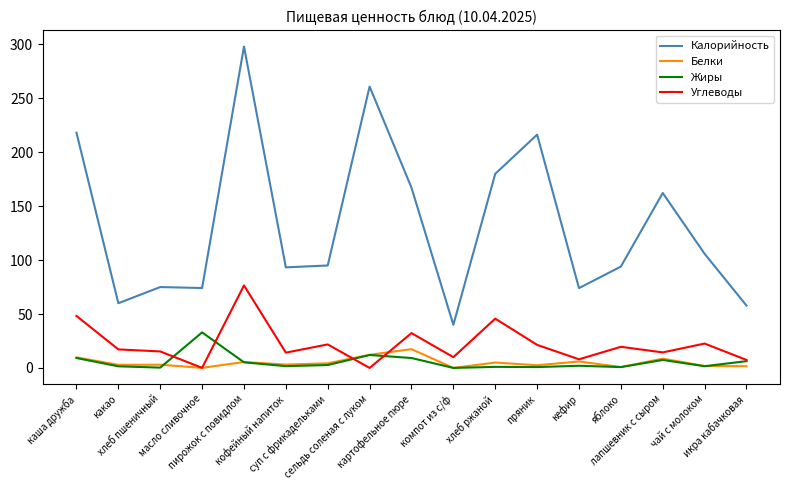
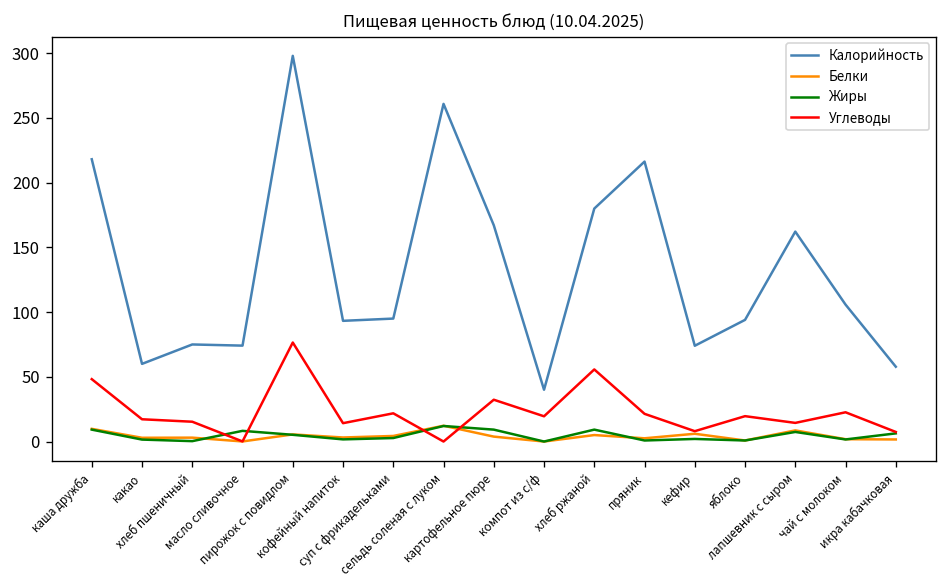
  {
    "Калорийность": {
      "каша дружба": 218,
      "какао": 60,
      "хлеб пшеничный": 75,
      "масло сливочное": 74,
      "пирожок с повидлом": 298,
      "кофейный напиток": 93,
      "суп с фрикадельками": 95,
      "сельдь соленая с луком": 261,
      "картофельное пюре": 167,
      "компот из с/ф": 40,
      "хлеб ржаной": 180,
      "пряник": 216,
      "кефир": 74,
      "яблоко": 94,
      "лапшевник с сыром": 162,
      "чай с молоком": 106,
      "икра кабачковая": 58
    },
    "Белки": {
      "хлеб пшеничный": 3,
-     "картофельное пюре": 17,
+     "картофельное пюре": 4,
      "хлеб ржаной": 5,
      "икра кабачковая": 2
    },
    "Жиры": {
      "хлеб пшеничный": 0,
-     "масло сливочное": 33,
+     "масло сливочное": 8,
      "картофельное пюре": 9,
-     "хлеб ржаной": 1,
+     "хлеб ржаной": 9,
      "кефир": 2
    },
    "Углеводы": {
      "каша дружба": 48,
      "какао": 17,
      "хлеб пшеничный": 15,
      "пирожок с повидлом": 77,
      "кофейный напиток": 14,
      "суп с фрикадельками": 22,
      "сельдь соленая с луком": 0,
      "картофельное пюре": 32,
-     "компот из с/ф": 10,
-     "хлеб ржаной": 46,
+     "компот из с/ф": 20,
+     "хлеб ржаной": 56,
      "пряник": 21,
      "яблоко": 20,
      "лапшевник с сыром": 14,
      "чай с молоком": 23
    }
  }
